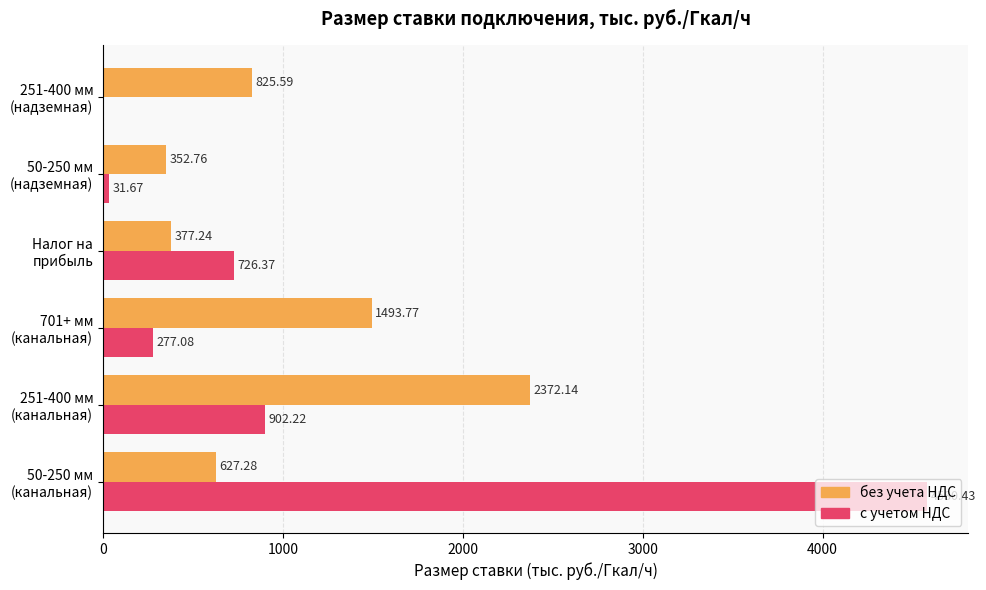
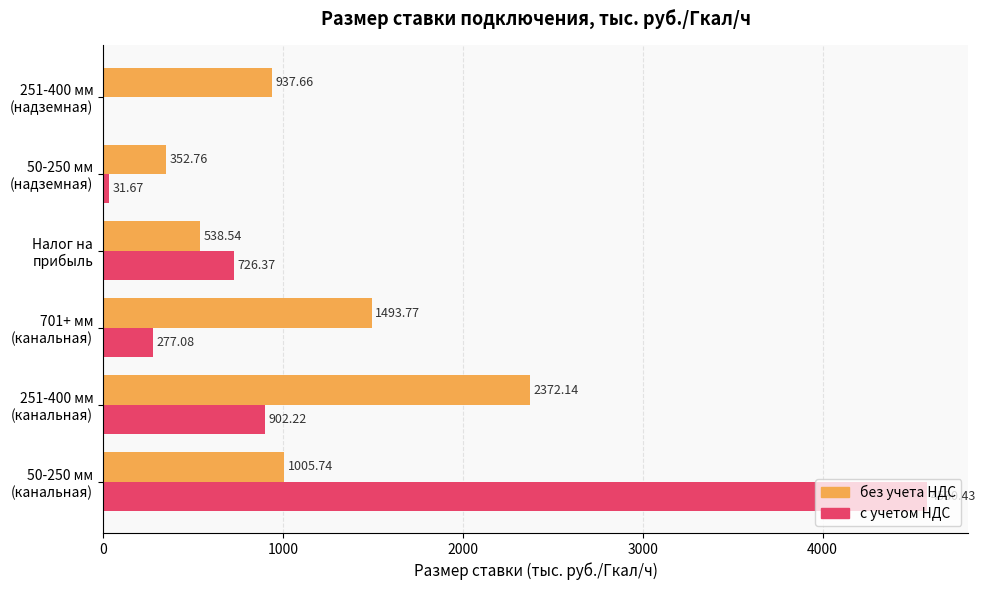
  {
    "без учета НДС": {
-     "251-400 мм (надземная)": 825.59,
+     "251-400 мм (надземная)": 937.66,
      "50-250 мм (надземная)": 352.76,
-     "Налог на прибыль": 377.24,
+     "Налог на прибыль": 538.54,
      "701+ мм (канальная)": 1493.77,
      "251-400 мм (канальная)": 2372.14,
-     "50-250 мм (канальная)": 627.28
+     "50-250 мм (канальная)": 1005.74
    },
    "с учетом НДС": {
      "50-250 мм (надземная)": 31.67,
      "Налог на прибыль": 726.37,
      "701+ мм (канальная)": 277.08,
      "251-400 мм (канальная)": 902.22
    }
  }
